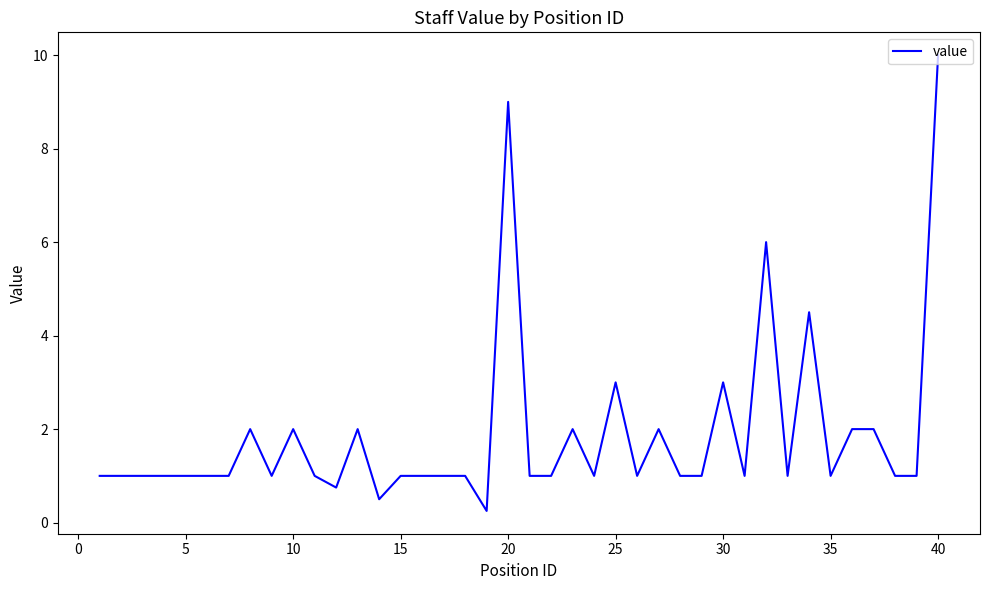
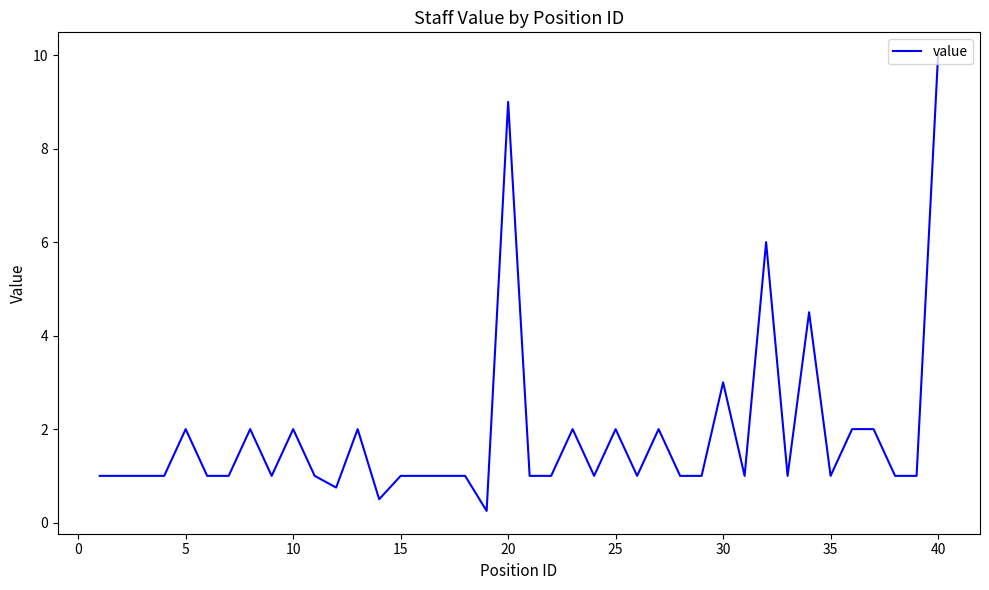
  {
-   "5": 1,
+   "5": 2,
    "10": 2,
    "15": 1,
    "20": 9,
-   "25": 3,
+   "25": 2,
    "30": 3,
    "35": 1
  }
